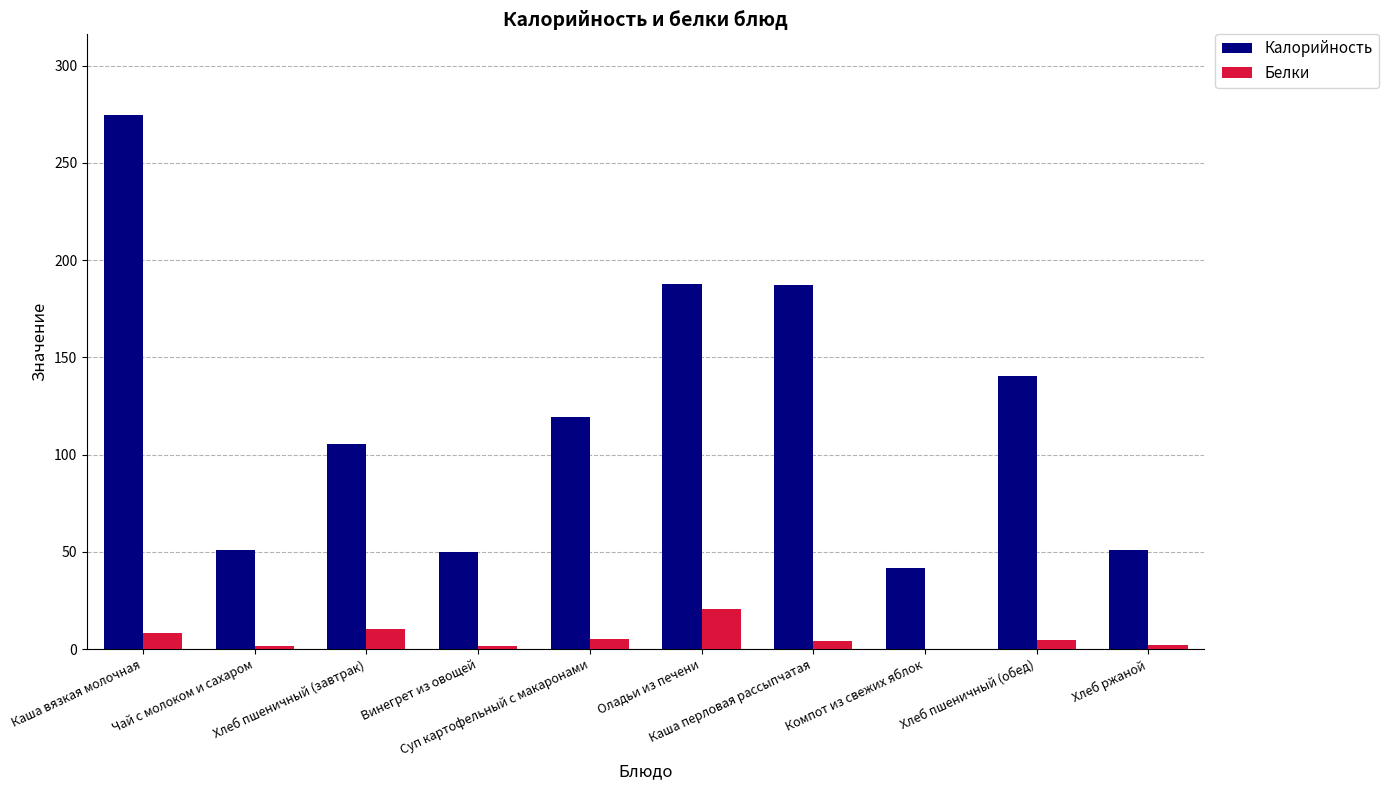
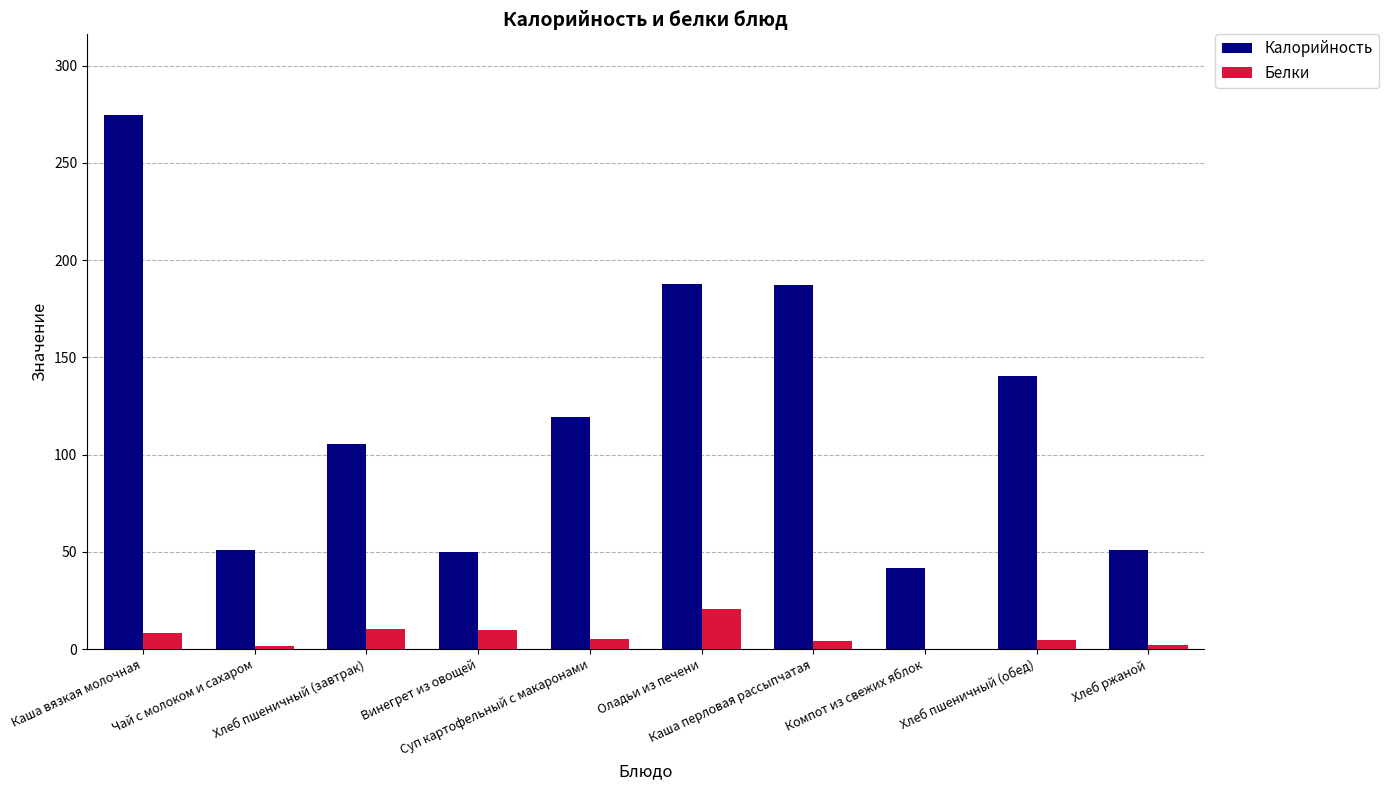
  {
    "Калорийность": {
      "Каша вязкая молочная": 275,
      "Чай с молоком и сахаром": 51,
      "Хлеб пшеничный (завтрак)": 106,
      "Винегрет из овощей": 50,
      "Суп картофельный с макаронами": 120,
      "Оладьи из печени": 188,
      "Каша перловая рассыпчатая": 187,
      "Компот из свежих яблок": 42,
      "Хлеб пшеничный (обед)": 141,
      "Хлеб ржаной": 51
    },
    "Белки": {
      "Каша вязкая молочная": 8,
      "Чай с молоком и сахаром": 2,
      "Хлеб пшеничный (завтрак)": 10,
-     "Винегрет из овощей": 2,
+     "Винегрет из овощей": 10,
      "Суп картофельный с макаронами": 5,
      "Оладьи из печени": 21,
      "Каша перловая рассыпчатая": 4,
      "Хлеб пшеничный (обед)": 5,
      "Хлеб ржаной": 2
    }
  }
